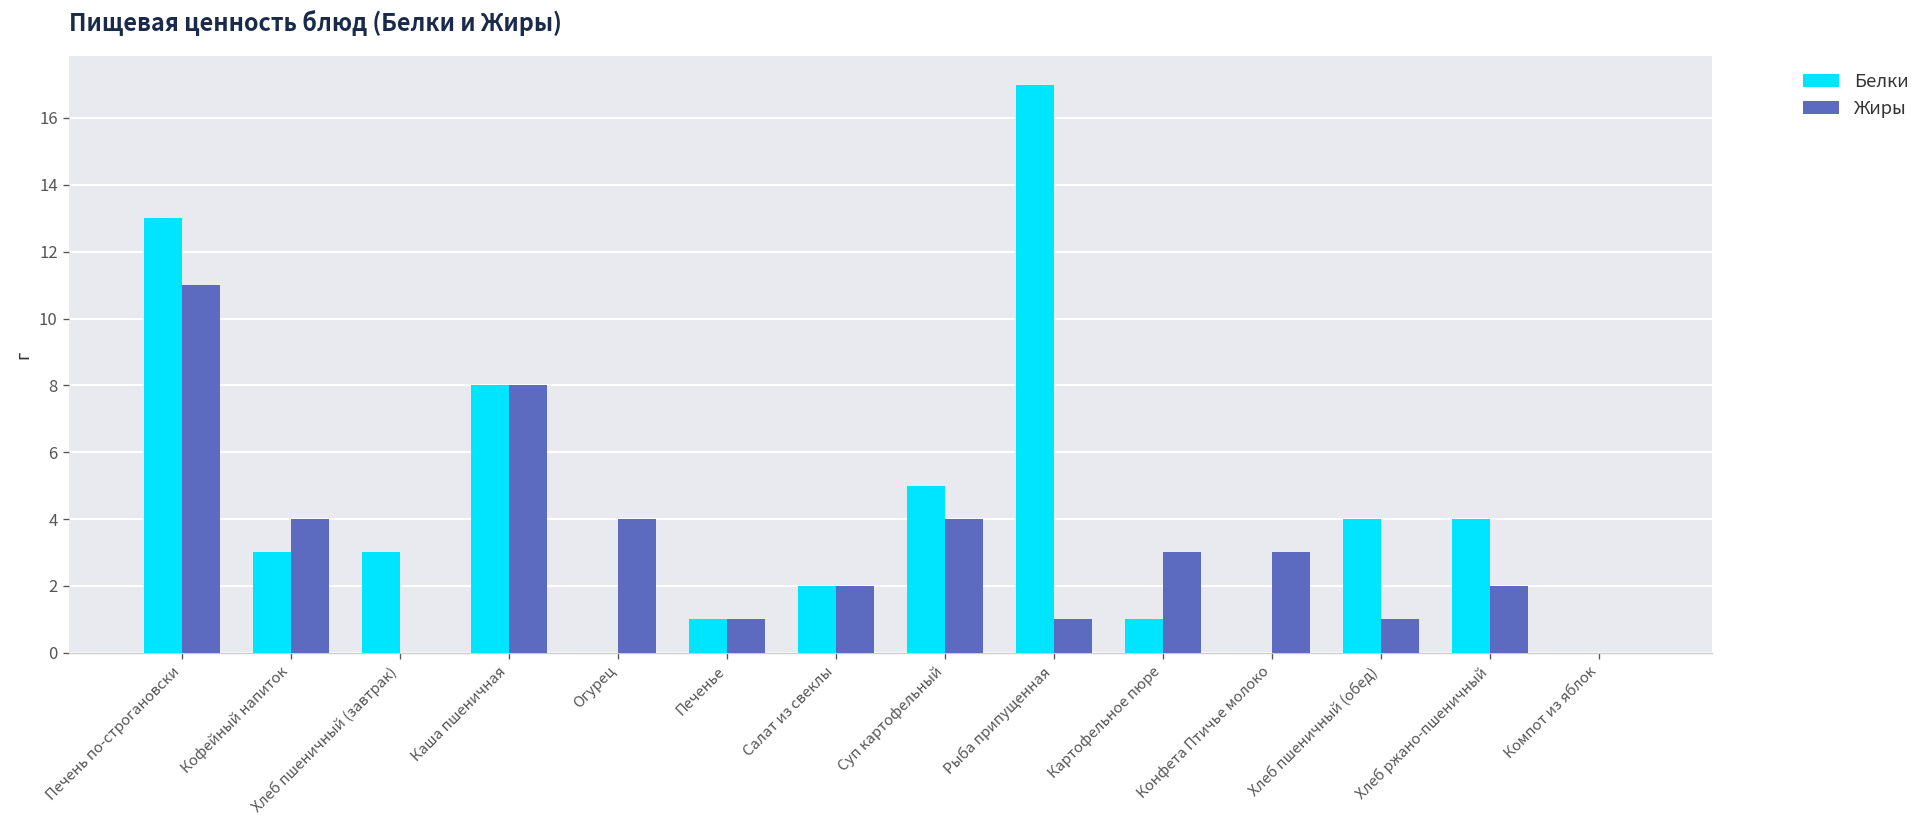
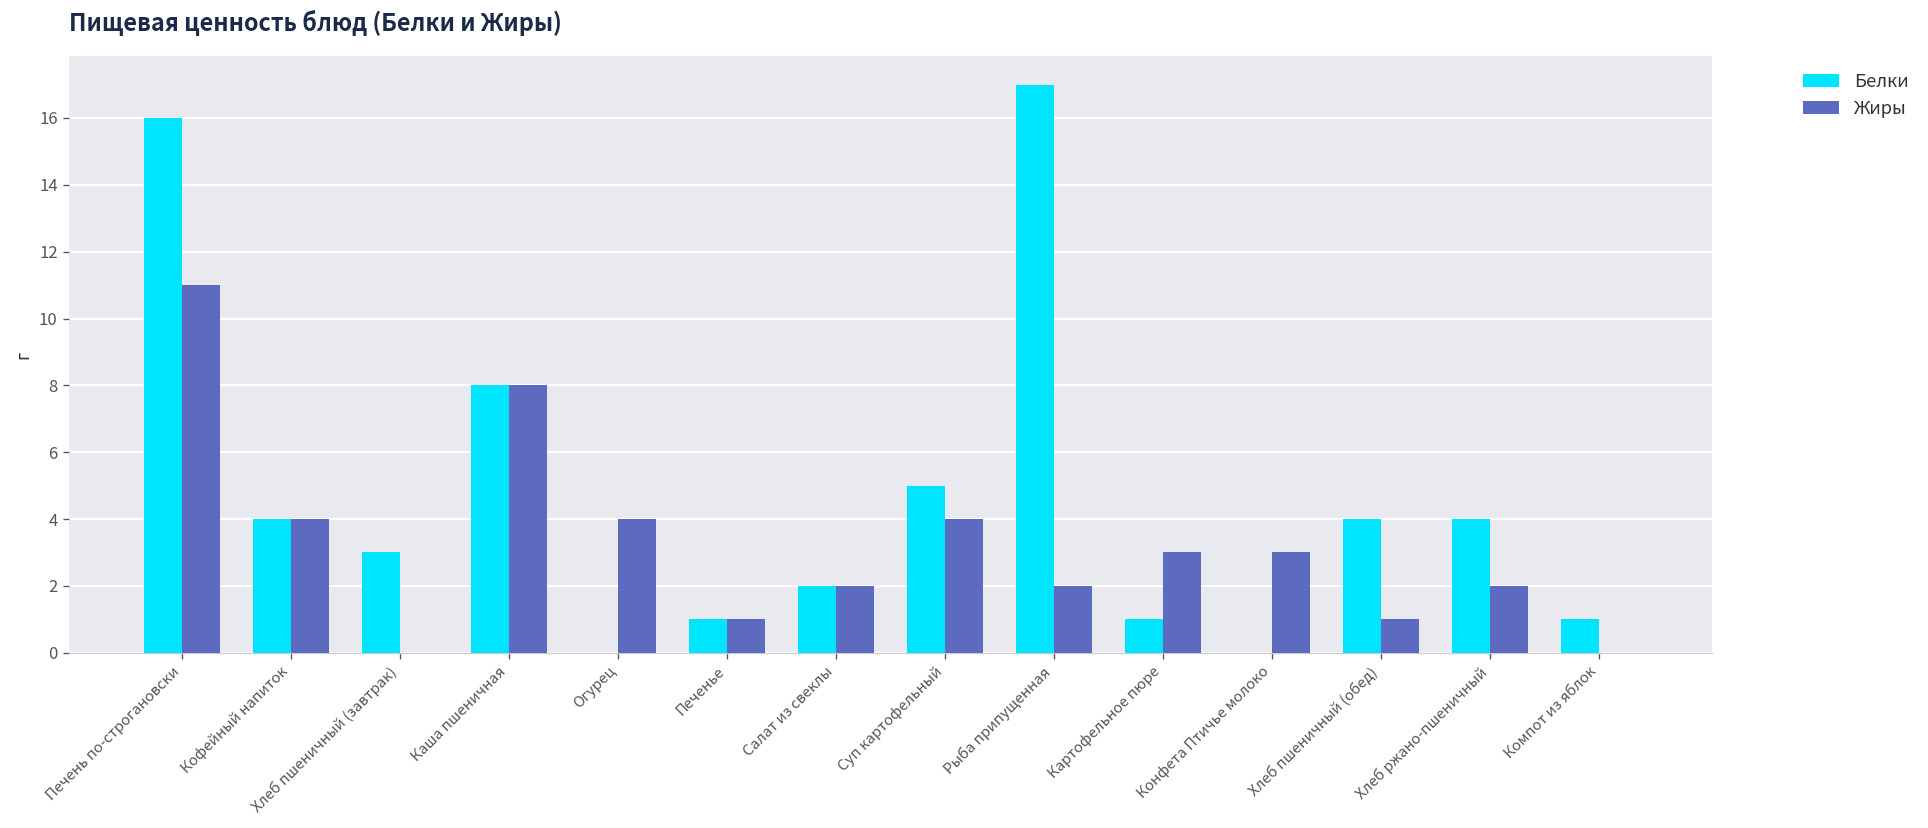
  {
    "Белки": {
-     "Печень по-строгановски": 13,
-     "Кофейный напиток": 3,
+     "Печень по-строгановски": 16,
+     "Кофейный напиток": 4,
      "Хлеб пшеничный (завтрак)": 3,
      "Каша пшеничная": 8,
      "Огурец": 0,
      "Печенье": 1,
      "Салат из свеклы": 2,
      "Суп картофельный": 5,
      "Рыба припущенная": 17,
      "Картофельное пюре": 1,
      "Конфета Птичье молоко": 0,
      "Хлеб пшеничный (обед)": 4,
      "Хлеб ржано-пшеничный": 4,
-     "Компот из яблок": 0
+     "Компот из яблок": 1
    },
    "Жиры": {
      "Печень по-строгановски": 11,
      "Кофейный напиток": 4,
      "Хлеб пшеничный (завтрак)": 0,
      "Каша пшеничная": 8,
      "Огурец": 4,
      "Печенье": 1,
      "Салат из свеклы": 2,
      "Суп картофельный": 4,
-     "Рыба припущенная": 1,
+     "Рыба припущенная": 2,
      "Картофельное пюре": 3,
      "Конфета Птичье молоко": 3,
      "Хлеб пшеничный (обед)": 1,
      "Хлеб ржано-пшеничный": 2,
      "Компот из яблок": 0
    }
  }
